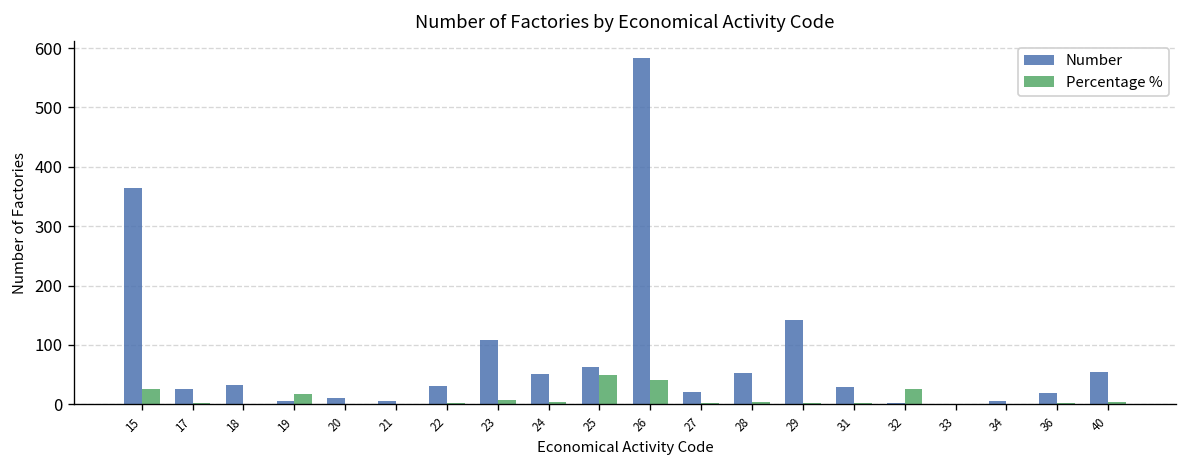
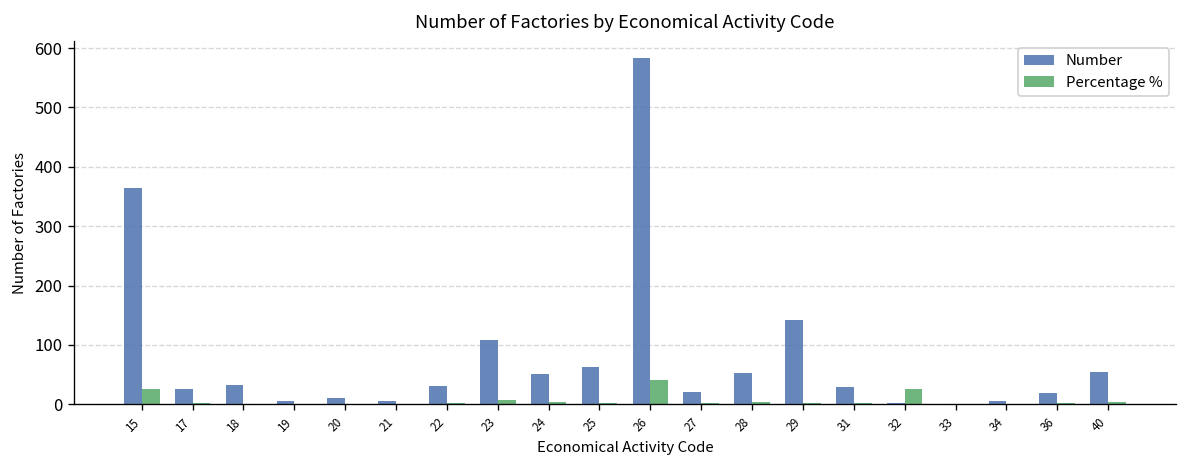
  {
    "Number": {
      "15": 360,
      "17": 30,
      "18": 30,
      "19": 10,
      "20": 10,
      "22": 30,
      "23": 110,
      "24": 50,
      "25": 60,
      "26": 580,
      "27": 20,
      "28": 50,
      "29": 140,
      "31": 30,
      "34": 10,
      "36": 20,
      "40": 50
    },
    "Percentage %": {
      "15": 30,
-     "19": 20,
+     "19": 0,
      "23": 10,
-     "25": 50,
+     "25": 0,
      "26": 40,
      "32": 30
    }
  }
